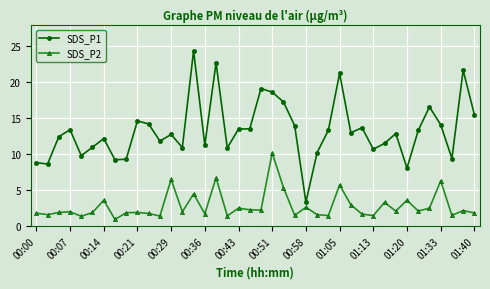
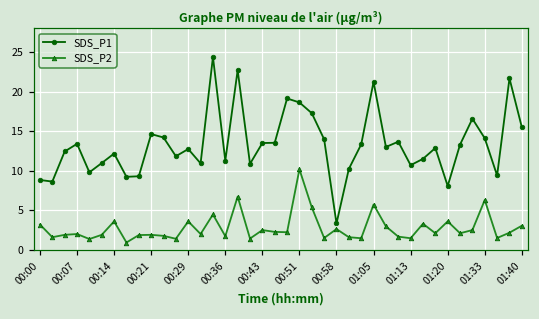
  {
    "SDS_P1": {
      "00:00": 9,
      "00:07": 13,
      "00:14": 12,
      "00:21": 15,
      "00:29": 13,
      "00:36": 11,
      "00:43": 14,
      "00:51": 19,
      "00:58": 3,
      "01:05": 21,
      "01:13": 11,
      "01:20": 8,
      "01:33": 14,
      "01:40": 16
    },
    "SDS_P2": {
-     "00:00": 2,
+     "00:00": 3,
      "00:07": 2,
      "00:14": 4,
      "00:21": 2,
-     "00:29": 7,
+     "00:29": 4,
      "00:36": 2,
      "00:43": 3,
      "00:51": 10,
      "00:58": 3,
      "01:05": 6,
      "01:13": 1,
      "01:20": 4,
      "01:33": 6,
-     "01:40": 2
+     "01:40": 3
    }
  }
